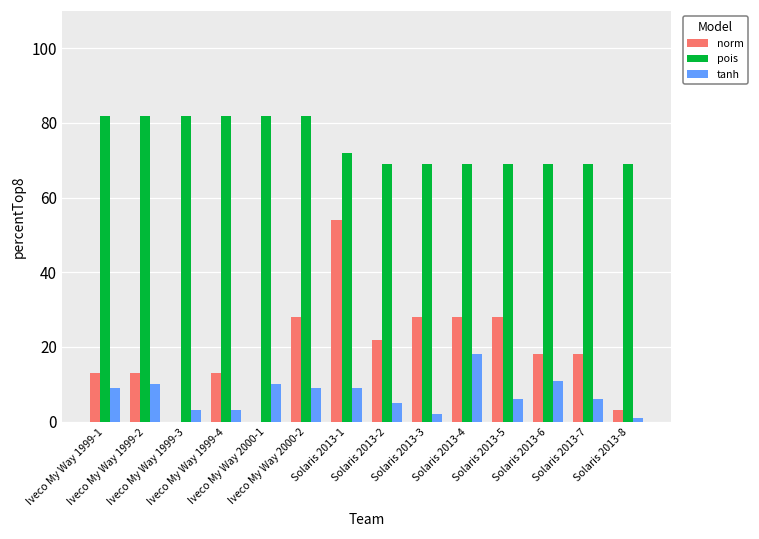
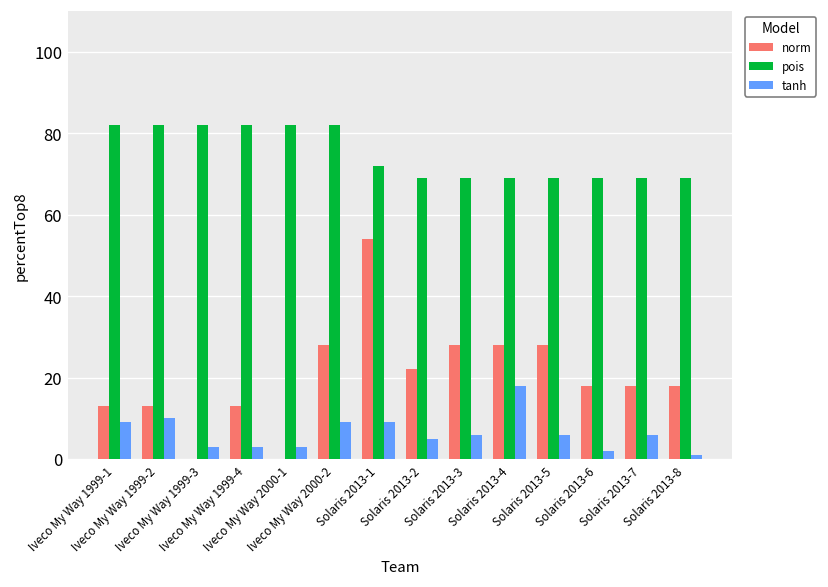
  {
    "norm": {
      "Iveco My Way 1999-1": 13,
      "Iveco My Way 1999-2": 13,
      "Iveco My Way 1999-3": 0,
      "Iveco My Way 1999-4": 13,
      "Iveco My Way 2000-1": 0,
      "Iveco My Way 2000-2": 28,
      "Solaris 2013-1": 54,
      "Solaris 2013-2": 22,
      "Solaris 2013-3": 28,
      "Solaris 2013-4": 28,
      "Solaris 2013-5": 28,
      "Solaris 2013-6": 18,
      "Solaris 2013-7": 18,
-     "Solaris 2013-8": 3
+     "Solaris 2013-8": 18
    },
    "pois": {
      "Iveco My Way 1999-1": 82,
      "Iveco My Way 1999-2": 82,
      "Iveco My Way 1999-3": 82,
      "Iveco My Way 1999-4": 82,
      "Iveco My Way 2000-1": 82,
      "Iveco My Way 2000-2": 82,
      "Solaris 2013-1": 72,
      "Solaris 2013-2": 69,
      "Solaris 2013-3": 69,
      "Solaris 2013-4": 69,
      "Solaris 2013-5": 69,
      "Solaris 2013-6": 69,
      "Solaris 2013-7": 69,
      "Solaris 2013-8": 69
    },
    "tanh": {
      "Iveco My Way 1999-1": 9,
      "Iveco My Way 1999-2": 10,
      "Iveco My Way 1999-3": 3,
      "Iveco My Way 1999-4": 3,
-     "Iveco My Way 2000-1": 10,
+     "Iveco My Way 2000-1": 3,
      "Iveco My Way 2000-2": 9,
      "Solaris 2013-1": 9,
      "Solaris 2013-2": 5,
-     "Solaris 2013-3": 2,
+     "Solaris 2013-3": 6,
      "Solaris 2013-4": 18,
      "Solaris 2013-5": 6,
-     "Solaris 2013-6": 11,
+     "Solaris 2013-6": 2,
      "Solaris 2013-7": 6,
      "Solaris 2013-8": 1
    }
  }
